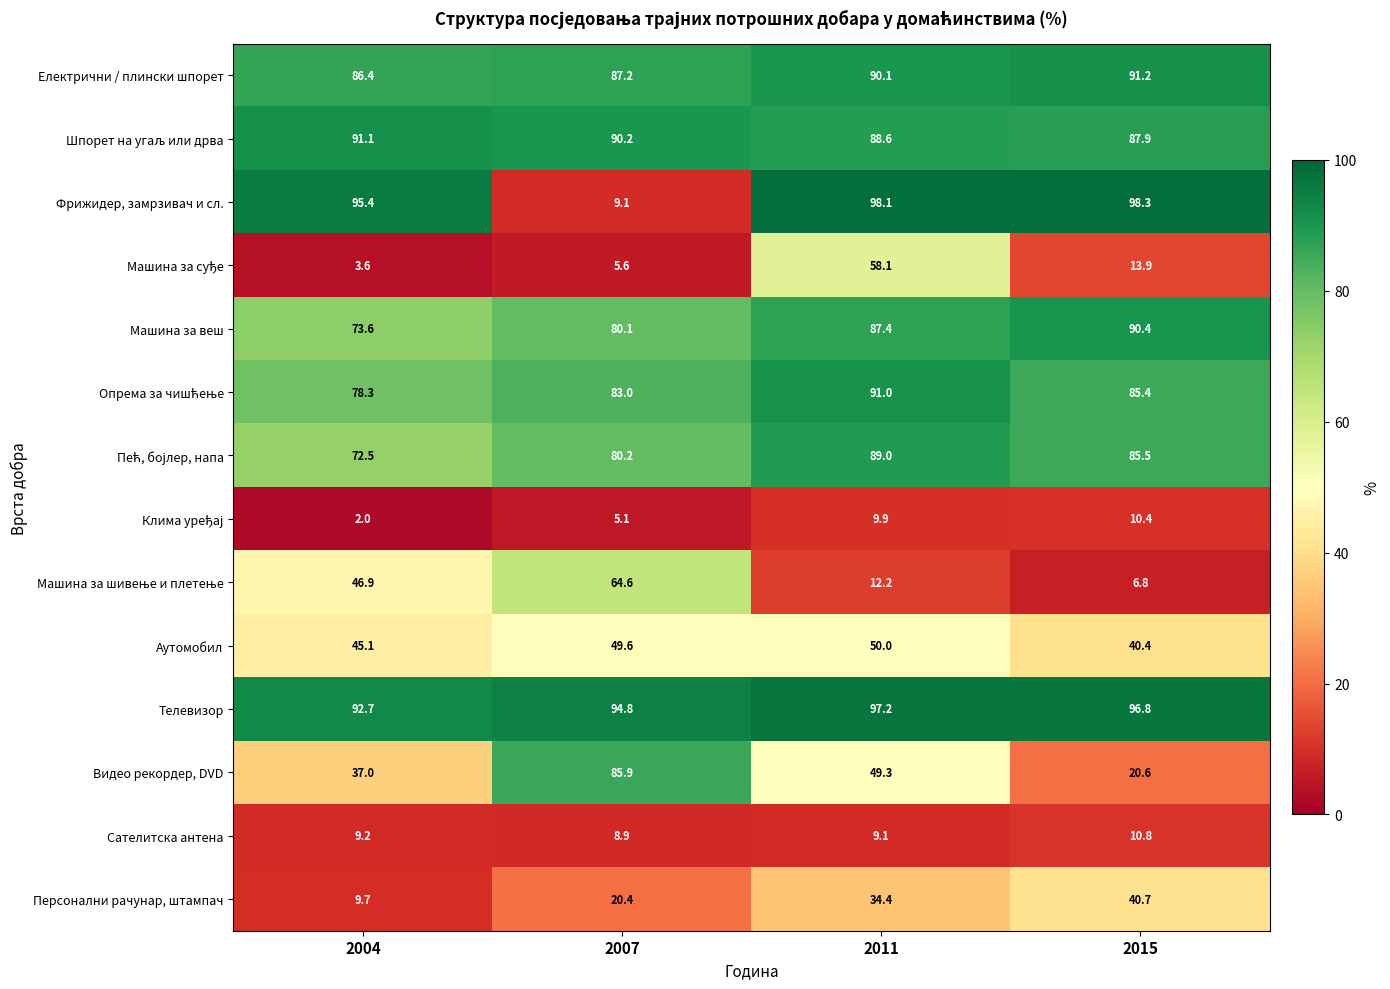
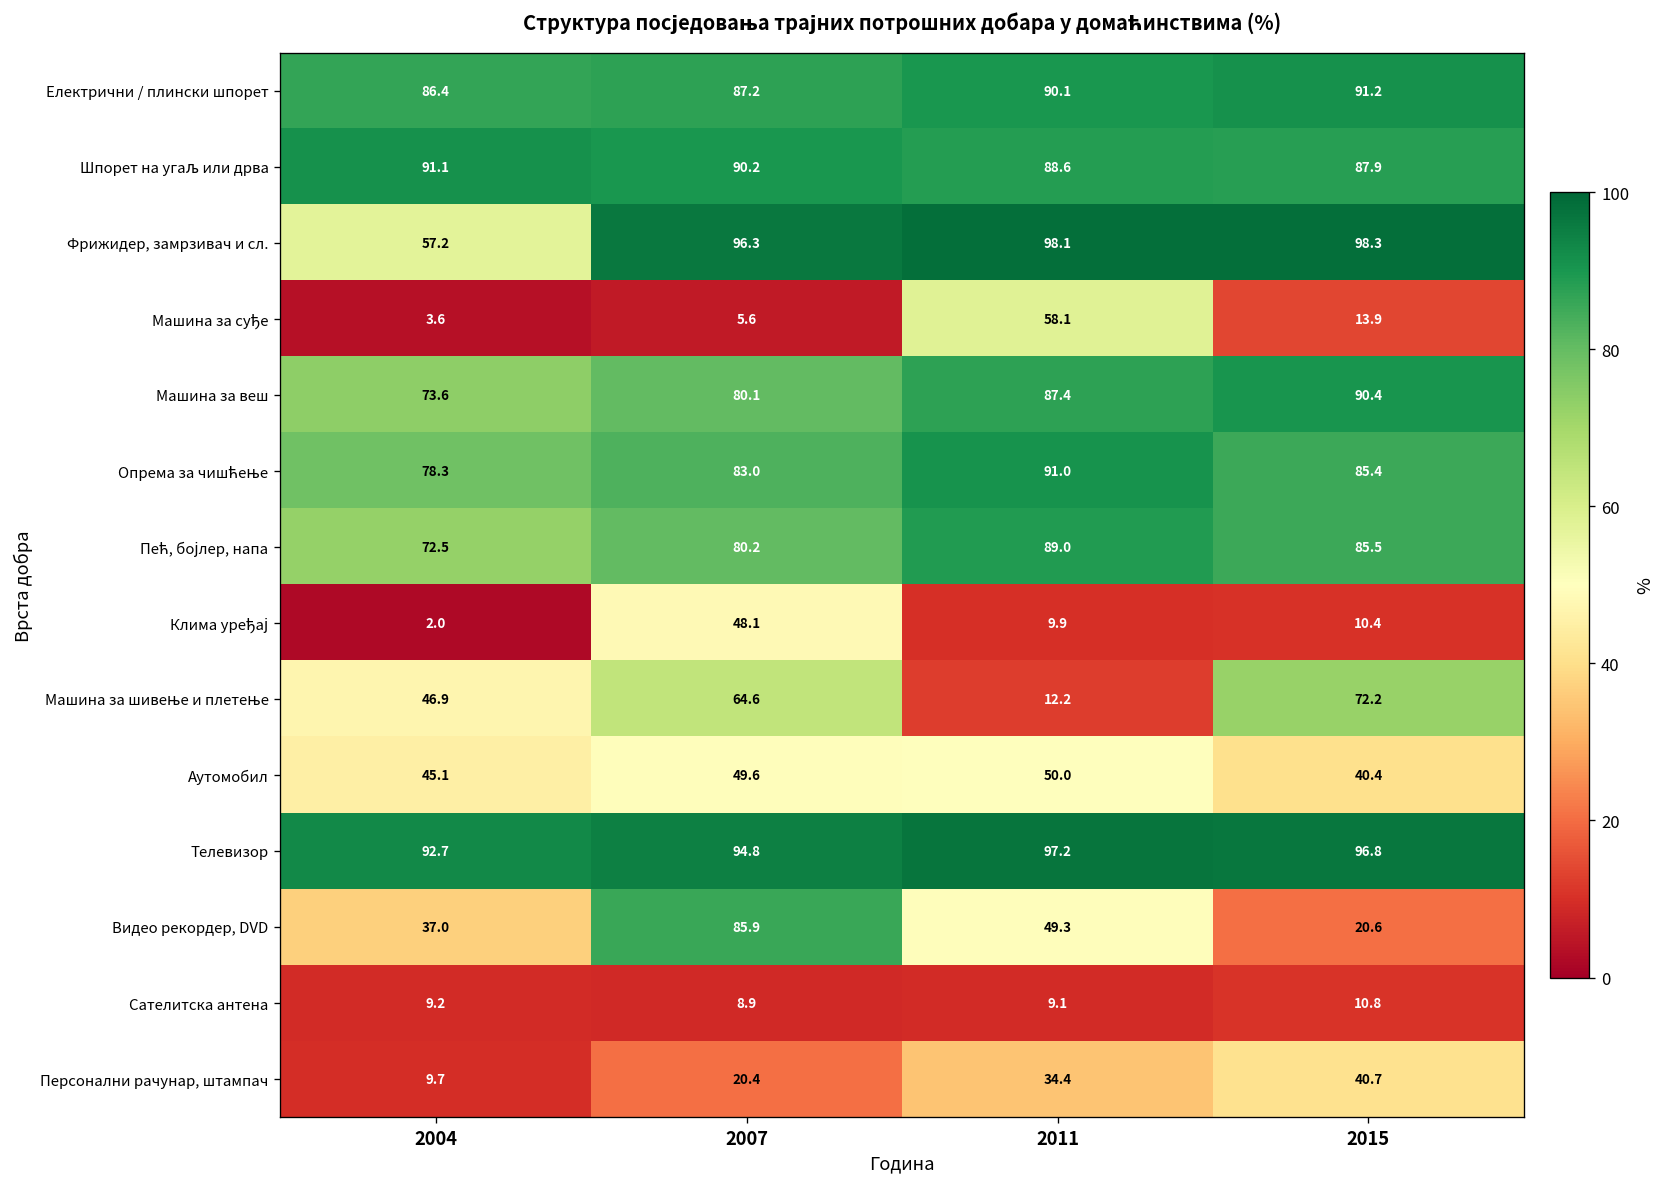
  {
    "Електрични / плински шпорет": {
      "2004": 86.4,
      "2007": 87.2,
      "2011": 90.1,
      "2015": 91.2
    },
    "Шпорет на угаљ или дрва": {
      "2004": 91.1,
      "2007": 90.2,
      "2011": 88.6,
      "2015": 87.9
    },
    "Фрижидер, замрзивач и сл.": {
-     "2004": 95.4,
-     "2007": 9.1,
+     "2004": 57.2,
+     "2007": 96.3,
      "2011": 98.1,
      "2015": 98.3
    },
    "Машина за суђе": {
      "2004": 3.6,
      "2007": 5.6,
      "2011": 58.1,
      "2015": 13.9
    },
    "Машина за веш": {
      "2004": 73.6,
      "2007": 80.1,
      "2011": 87.4,
      "2015": 90.4
    },
    "Опрема за чишћење": {
      "2004": 78.3,
      "2007": 83.0,
      "2011": 91.0,
      "2015": 85.4
    },
    "Пећ, бојлер, напа": {
      "2004": 72.5,
      "2007": 80.2,
      "2011": 89.0,
      "2015": 85.5
    },
    "Клима уређај": {
      "2004": 2.0,
-     "2007": 5.1,
+     "2007": 48.1,
      "2011": 9.9,
      "2015": 10.4
    },
    "Машина за шивење и плетење": {
      "2004": 46.9,
      "2007": 64.6,
      "2011": 12.2,
-     "2015": 6.8
+     "2015": 72.2
    },
    "Аутомобил": {
      "2004": 45.1,
      "2007": 49.6,
      "2011": 50.0,
      "2015": 40.4
    },
    "Телевизор": {
      "2004": 92.7,
      "2007": 94.8,
      "2011": 97.2,
      "2015": 96.8
    },
    "Видео рекордер, DVD": {
      "2004": 37.0,
      "2007": 85.9,
      "2011": 49.3,
      "2015": 20.6
    },
    "Сателитска антена": {
      "2004": 9.2,
      "2007": 8.9,
      "2011": 9.1,
      "2015": 10.8
    },
    "Персонални рачунар, штампач": {
      "2004": 9.7,
      "2007": 20.4,
      "2011": 34.4,
      "2015": 40.7
    }
  }
